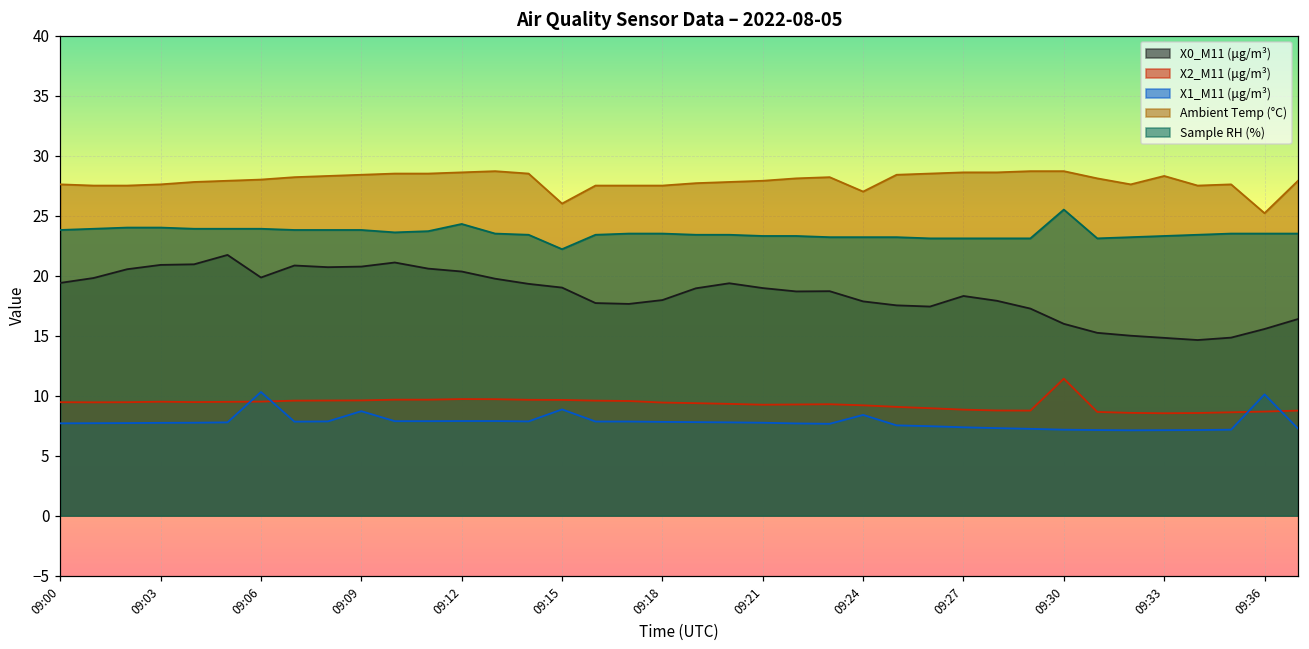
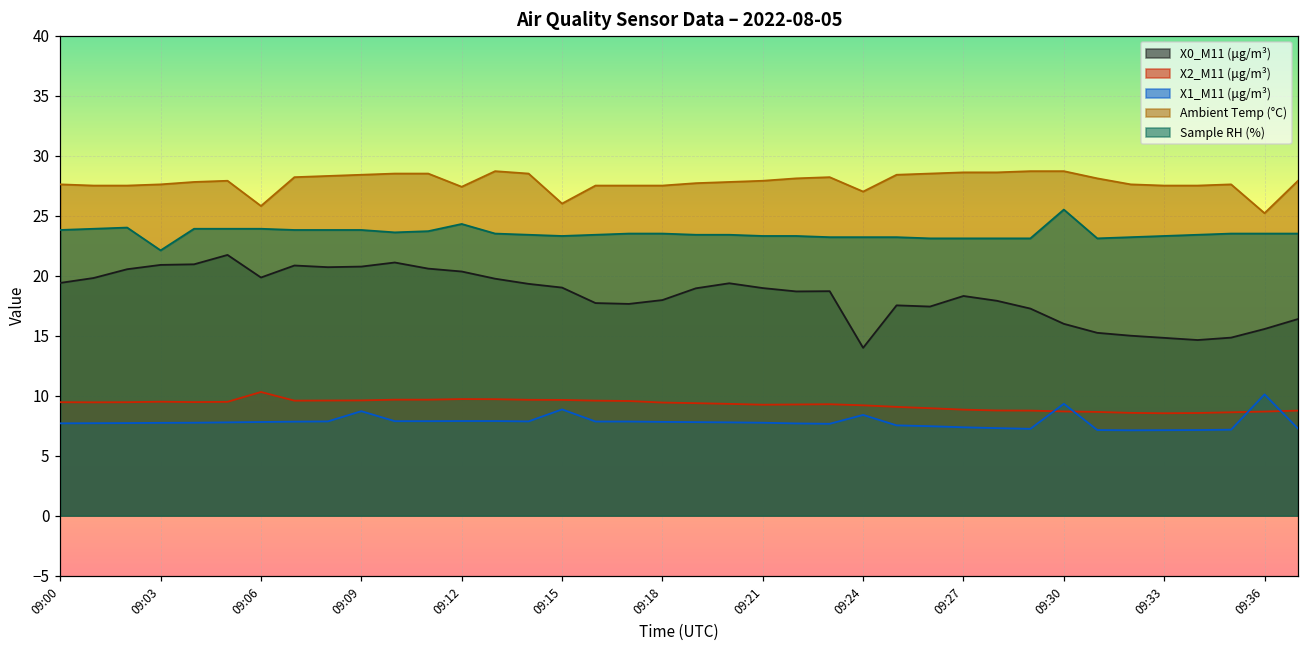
  {
    "X0_M11 (μg/m³)": {
      "09:00": 19.4,
      "09:03": 20.9,
      "09:06": 19.8,
      "09:09": 20.8,
      "09:12": 20.3,
      "09:15": 19.0,
      "09:18": 18.0,
      "09:21": 19.0,
-     "09:24": 17.9,
+     "09:24": 14.0,
      "09:27": 18.3,
      "09:30": 16.0,
      "09:33": 14.8,
      "09:36": 15.6
    },
    "X2_M11 (μg/m³)": {
      "09:00": 9.5,
      "09:03": 9.5,
-     "09:06": 9.5,
+     "09:06": 10.3,
      "09:09": 9.6,
      "09:12": 9.7,
      "09:15": 9.6,
      "09:18": 9.4,
      "09:21": 9.2,
      "09:24": 9.2,
      "09:27": 8.8,
-     "09:30": 11.4,
+     "09:30": 8.7,
      "09:33": 8.5,
      "09:36": 8.7
    },
    "X1_M11 (μg/m³)": {
      "09:00": 7.7,
      "09:03": 7.7,
-     "09:06": 10.3,
+     "09:06": 7.8,
      "09:09": 8.7,
      "09:12": 7.9,
      "09:15": 8.9,
      "09:18": 7.8,
      "09:21": 7.7,
      "09:24": 8.4,
      "09:27": 7.4,
-     "09:30": 7.2,
+     "09:30": 9.3,
      "09:33": 7.1,
      "09:36": 10.1
    },
    "Ambient Temp (°C)": {
      "09:00": 27.6,
      "09:03": 27.6,
-     "09:06": 28.0,
+     "09:06": 25.8,
      "09:09": 28.4,
-     "09:12": 28.6,
+     "09:12": 27.4,
      "09:15": 26.0,
      "09:18": 27.5,
      "09:21": 27.9,
      "09:24": 27.0,
      "09:27": 28.6,
      "09:30": 28.7,
-     "09:33": 28.3,
+     "09:33": 27.5,
      "09:36": 25.2
    },
    "Sample RH (%)": {
      "09:00": 23.8,
-     "09:03": 24.0,
+     "09:03": 22.1,
      "09:06": 23.9,
      "09:09": 23.8,
      "09:12": 24.3,
-     "09:15": 22.2,
+     "09:15": 23.3,
      "09:18": 23.5,
      "09:21": 23.3,
      "09:24": 23.2,
      "09:27": 23.1,
      "09:30": 25.5,
      "09:33": 23.3,
      "09:36": 23.5
    }
  }
